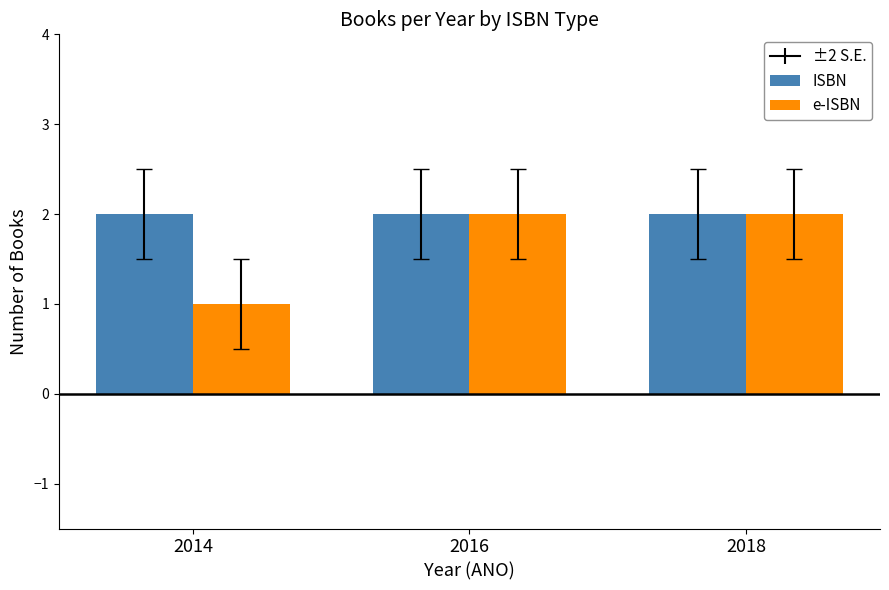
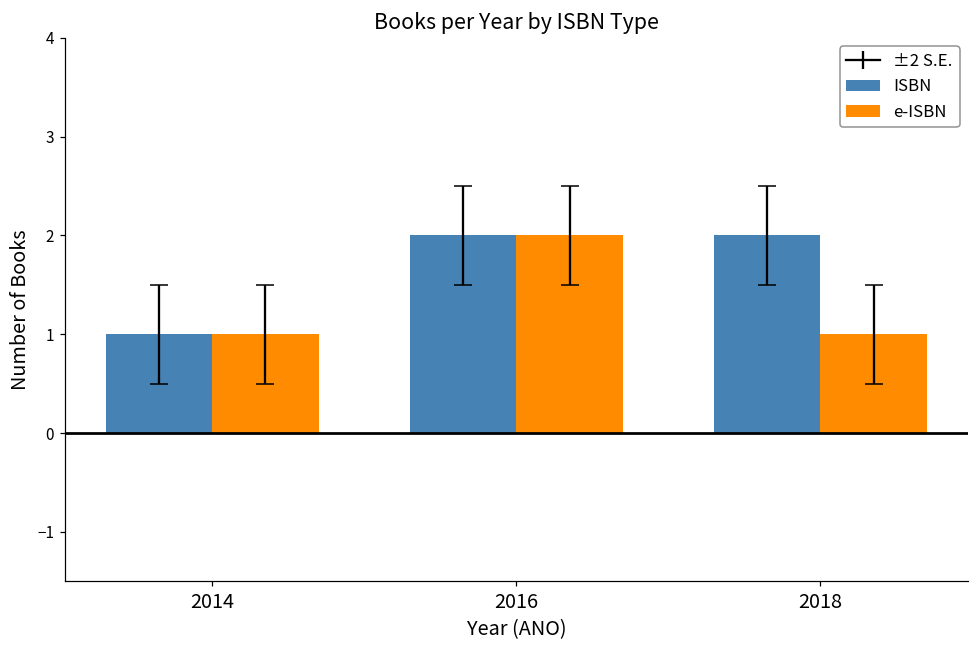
  {
    "ISBN": {
-     "2014": 2,
+     "2014": 1,
      "2016": 2,
      "2018": 2
    },
    "e-ISBN": {
      "2014": 1,
      "2016": 2,
-     "2018": 2
+     "2018": 1
    }
  }
